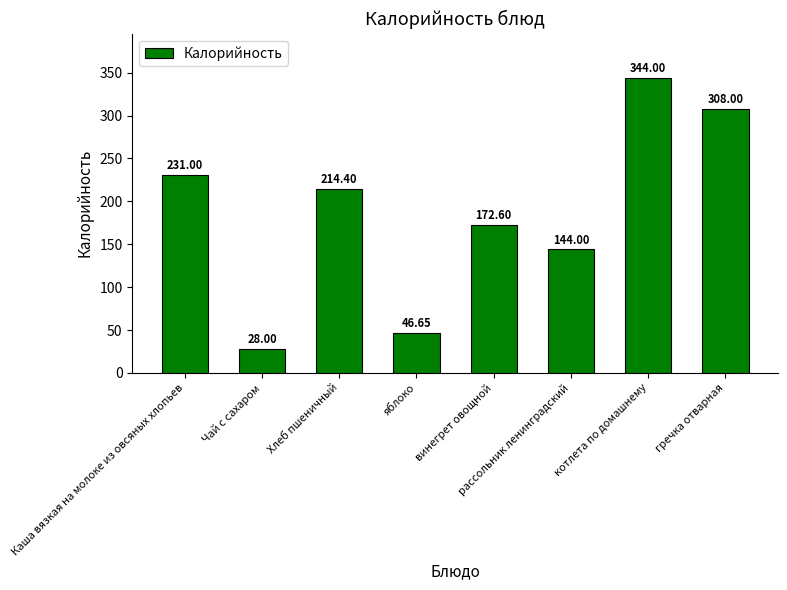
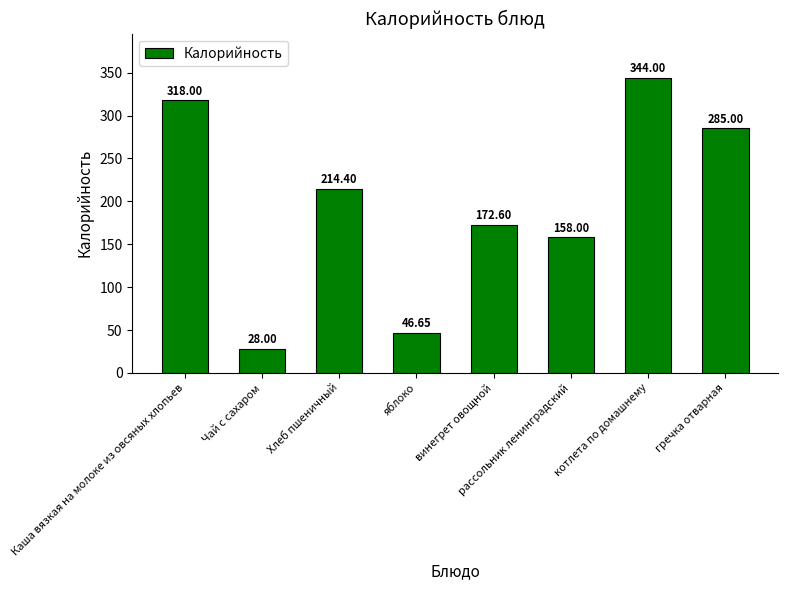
  {
-   "Каша вязкая на молоке из овсяных хлопьев": 231.00,
+   "Каша вязкая на молоке из овсяных хлопьев": 318.00,
    "Чай с сахаром": 28.00,
    "Хлеб пшеничный": 214.40,
    "яблоко": 46.65,
    "винегрет овощной": 172.60,
-   "рассольник ленинградский": 144.00,
+   "рассольник ленинградский": 158.00,
    "котлета по домашнему": 344.00,
-   "гречка отварная": 308.00
+   "гречка отварная": 285.00
  }
